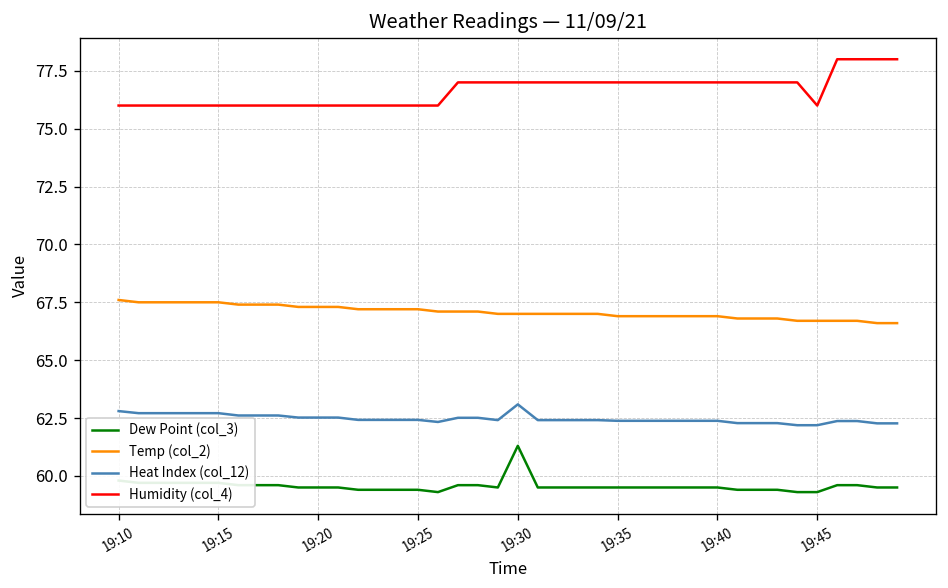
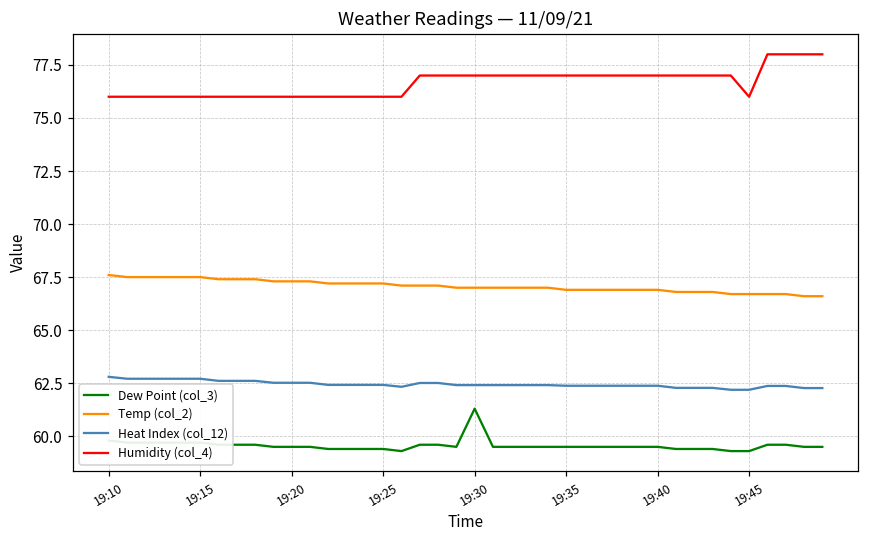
  {
    "Dew Point (col_3)": {
      "19:20": 59.5,
      "19:25": 59.4,
      "19:30": 61.3,
      "19:35": 59.5,
      "19:40": 59.5,
      "19:45": 59.3
    },
    "Temp (col_2)": {
      "19:10": 67.6,
      "19:15": 67.5,
      "19:20": 67.3,
      "19:25": 67.2,
      "19:30": 67.0,
      "19:35": 66.9,
      "19:40": 66.9,
      "19:45": 66.7
    },
    "Heat Index (col_12)": {
      "19:10": 62.8,
      "19:15": 62.7,
      "19:20": 62.5,
      "19:25": 62.4,
-     "19:30": 63.1,
+     "19:30": 62.4,
      "19:35": 62.4,
      "19:40": 62.4,
      "19:45": 62.2
    },
    "Humidity (col_4)": {
      "19:10": 76.0,
      "19:15": 76.0,
      "19:20": 76.0,
      "19:25": 76.0,
      "19:30": 77.0,
      "19:35": 77.0,
      "19:40": 77.0,
      "19:45": 76.0
    }
  }
